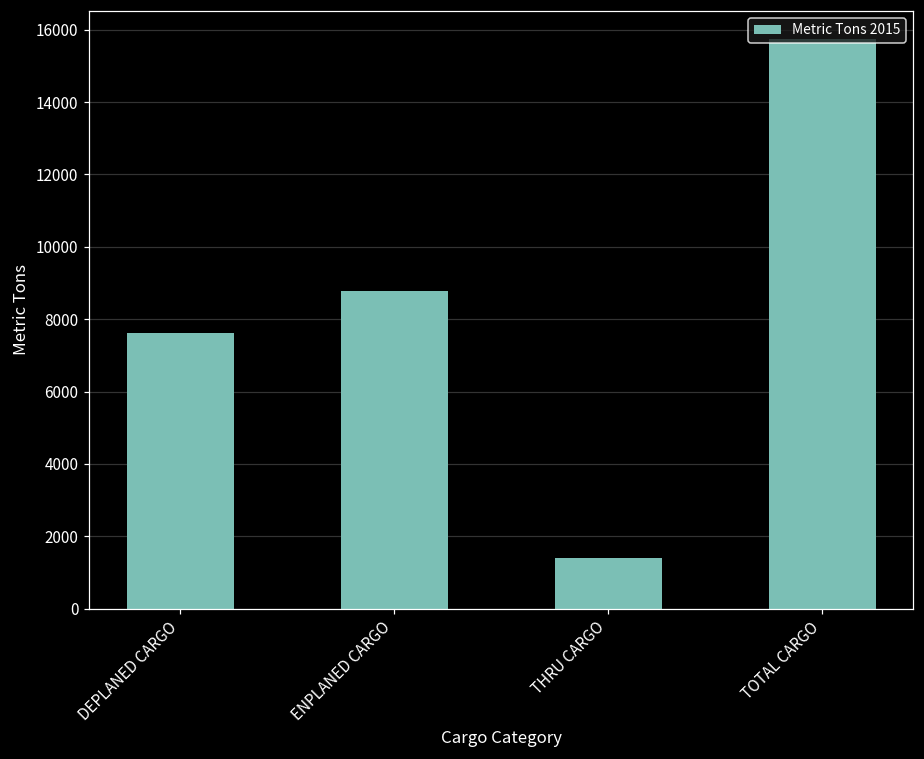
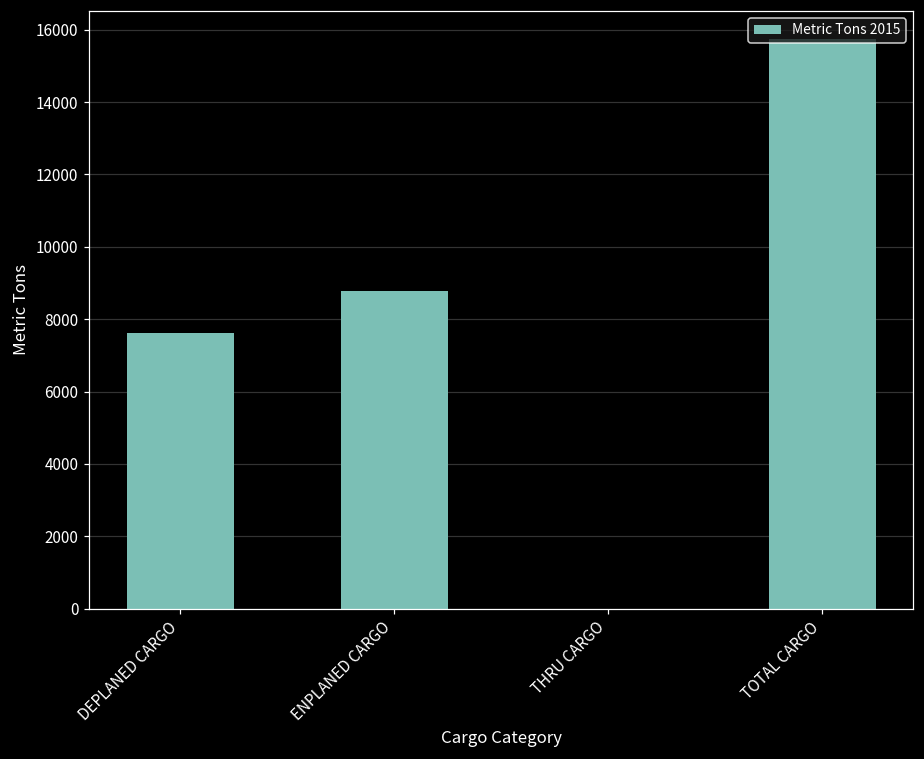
  {
    "DEPLANED CARGO": 7600,
    "ENPLANED CARGO": 8800,
-   "THRU CARGO": 1400
+   "THRU CARGO": 0
  }
